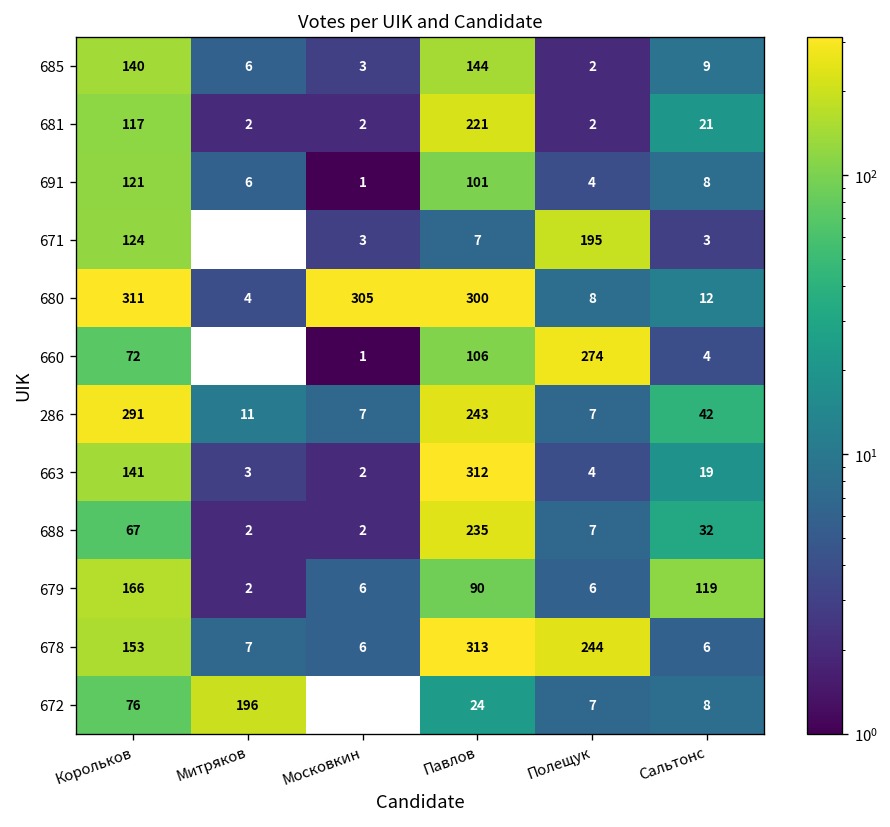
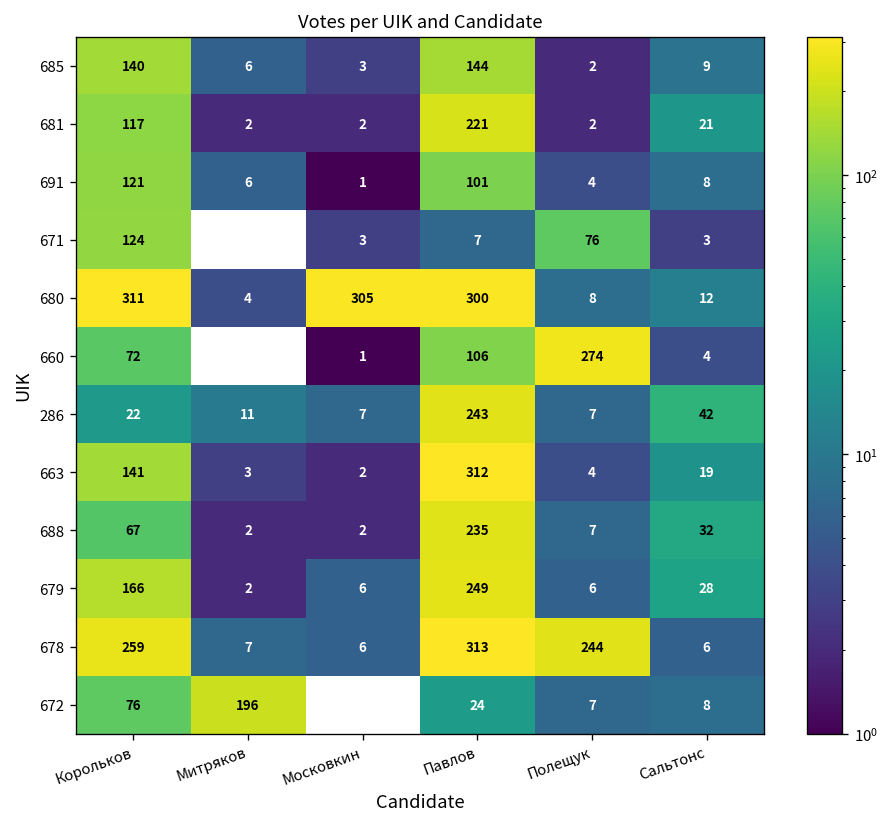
  {
    "685": {
      "Корольков": 140,
      "Митряков": 6,
      "Московкин": 3,
      "Павлов": 144,
      "Полещук": 2,
      "Сальтонс": 9
    },
    "681": {
      "Корольков": 117,
      "Митряков": 2,
      "Московкин": 2,
      "Павлов": 221,
      "Полещук": 2,
      "Сальтонс": 21
    },
    "691": {
      "Корольков": 121,
      "Митряков": 6,
      "Московкин": 1,
      "Павлов": 101,
      "Полещук": 4,
      "Сальтонс": 8
    },
    "671": {
      "Корольков": 124,
      "Московкин": 3,
      "Павлов": 7,
-     "Полещук": 195,
+     "Полещук": 76,
      "Сальтонс": 3
    },
    "680": {
      "Корольков": 311,
      "Митряков": 4,
      "Московкин": 305,
      "Павлов": 300,
      "Полещук": 8,
      "Сальтонс": 12
    },
    "660": {
      "Корольков": 72,
      "Московкин": 1,
      "Павлов": 106,
      "Полещук": 274,
      "Сальтонс": 4
    },
    "286": {
-     "Корольков": 291,
+     "Корольков": 22,
      "Митряков": 11,
      "Московкин": 7,
      "Павлов": 243,
      "Полещук": 7,
      "Сальтонс": 42
    },
    "663": {
      "Корольков": 141,
      "Митряков": 3,
      "Московкин": 2,
      "Павлов": 312,
      "Полещук": 4,
      "Сальтонс": 19
    },
    "688": {
      "Корольков": 67,
      "Митряков": 2,
      "Московкин": 2,
      "Павлов": 235,
      "Полещук": 7,
      "Сальтонс": 32
    },
    "679": {
      "Корольков": 166,
      "Митряков": 2,
      "Московкин": 6,
-     "Павлов": 90,
+     "Павлов": 249,
      "Полещук": 6,
-     "Сальтонс": 119
+     "Сальтонс": 28
    },
    "678": {
-     "Корольков": 153,
+     "Корольков": 259,
      "Митряков": 7,
      "Московкин": 6,
      "Павлов": 313,
      "Полещук": 244,
      "Сальтонс": 6
    },
    "672": {
      "Корольков": 76,
      "Митряков": 196,
      "Павлов": 24,
      "Полещук": 7,
      "Сальтонс": 8
    }
  }
